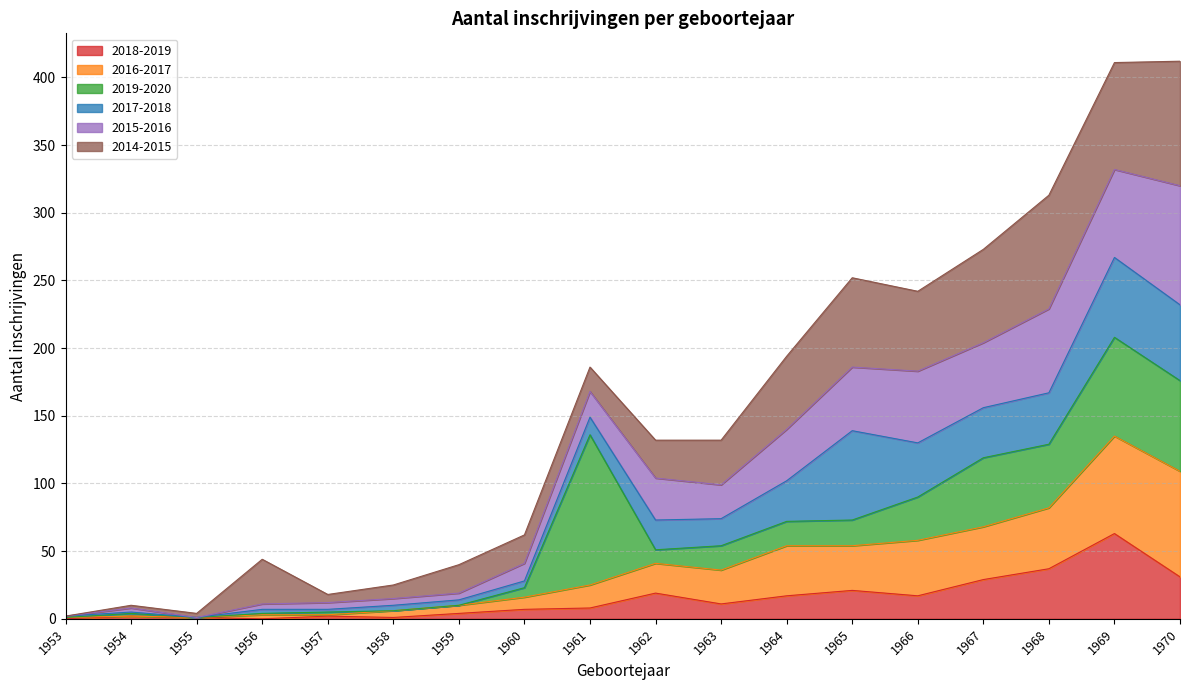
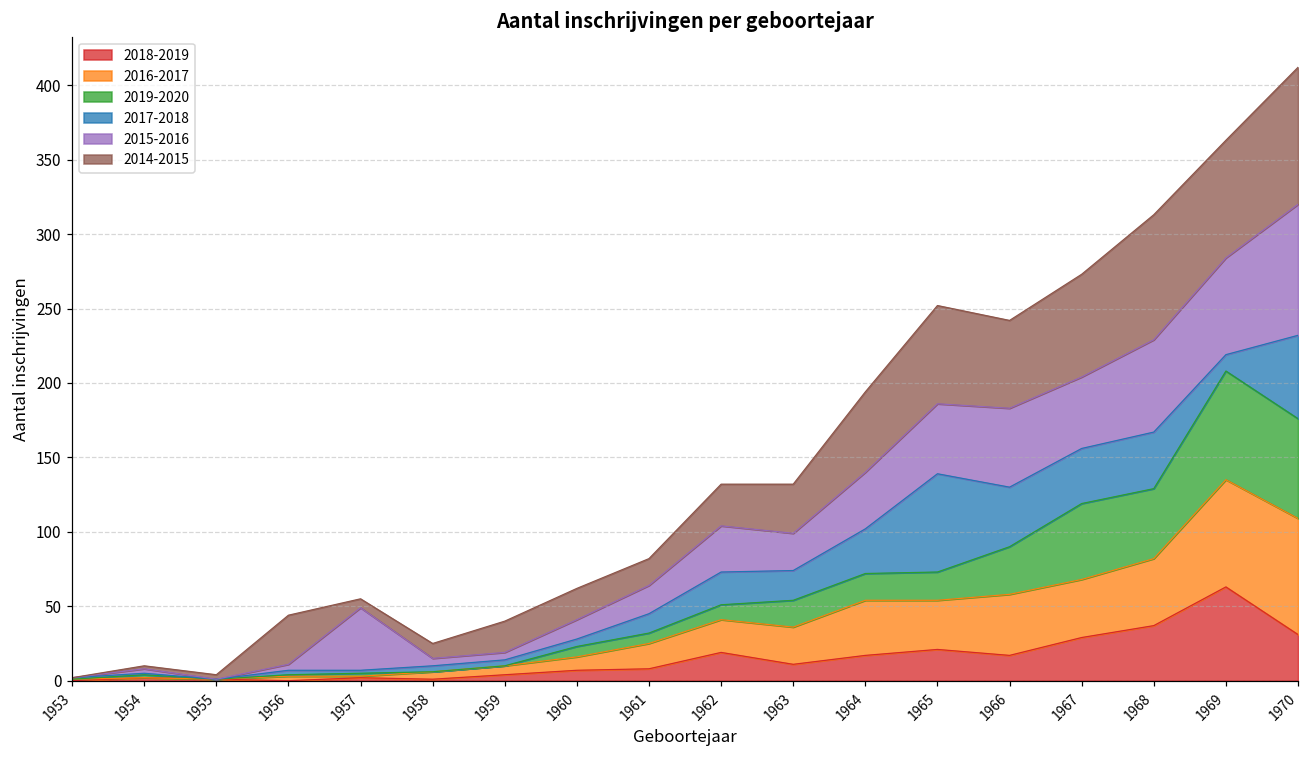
  {
    "2018-2019": {
      "1956": 0,
      "1958": 1,
      "1959": 4,
      "1960": 7,
      "1961": 8,
      "1962": 19,
      "1963": 11,
      "1964": 17,
      "1965": 21,
      "1966": 17,
      "1967": 29,
      "1968": 37,
      "1969": 63,
      "1970": 31
    },
    "2016-2017": {
      "1960": 9,
      "1961": 17,
      "1962": 22,
      "1963": 25,
      "1964": 37,
      "1965": 33,
      "1966": 41,
      "1967": 39,
      "1968": 45,
      "1969": 72,
      "1970": 78
    },
    "2019-2020": {
      "1957": 2,
      "1960": 7,
-     "1961": 111,
+     "1961": 7,
      "1962": 10,
      "1963": 18,
      "1964": 18,
      "1965": 19,
      "1966": 32,
      "1967": 51,
      "1968": 47,
      "1969": 73,
      "1970": 67
    },
    "2017-2018": {
      "1956": 3,
      "1957": 2,
      "1958": 4,
      "1959": 4,
      "1960": 5,
      "1961": 13,
      "1962": 22,
      "1963": 20,
      "1964": 30,
      "1965": 66,
      "1966": 40,
      "1967": 37,
      "1968": 38,
-     "1969": 59,
+     "1969": 11,
      "1970": 56
    },
    "2015-2016": {
      "1954": 3,
      "1956": 4,
-     "1957": 5,
+     "1957": 42,
      "1958": 5,
      "1959": 5,
      "1960": 13,
      "1961": 19,
      "1962": 31,
      "1963": 25,
      "1964": 38,
      "1965": 47,
      "1966": 53,
      "1967": 48,
      "1968": 62,
      "1969": 65,
      "1970": 88
    },
    "2014-2015": {
      "1954": 2,
      "1955": 3,
      "1956": 33,
      "1957": 6,
      "1958": 10,
      "1959": 21,
      "1960": 21,
      "1961": 18,
      "1962": 28,
      "1963": 33,
      "1964": 54,
      "1965": 66,
      "1966": 59,
      "1967": 69,
      "1968": 84,
      "1969": 79,
      "1970": 92
    }
  }
